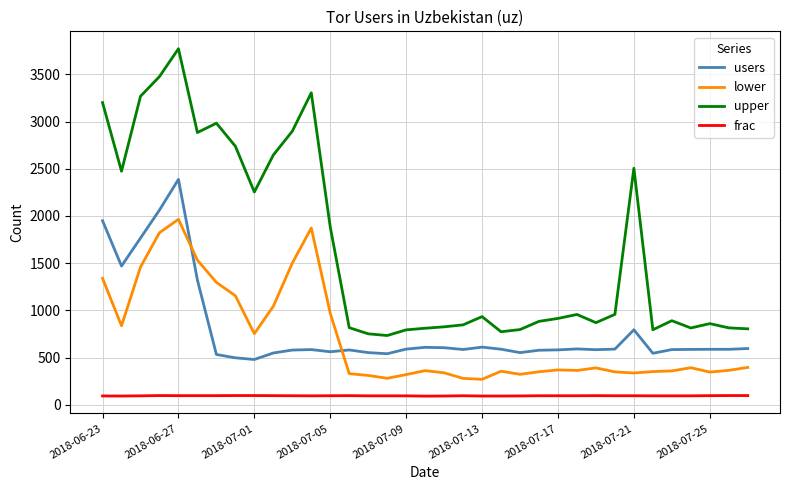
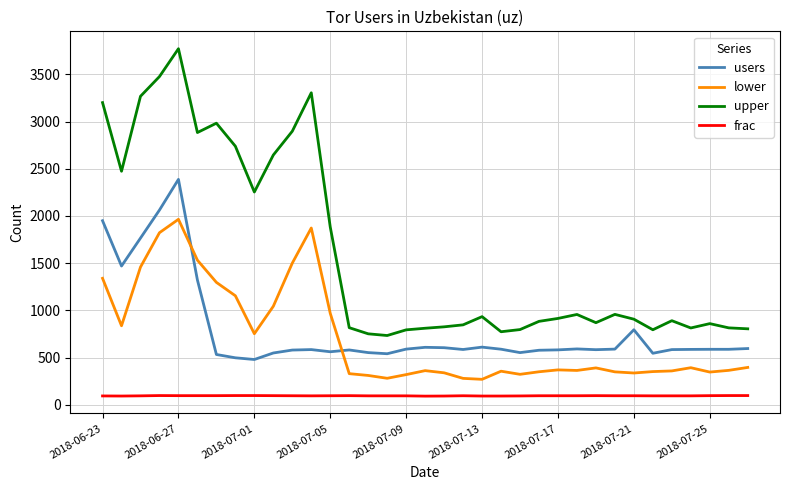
  {
    "users": {
      "2018-06-23": 2000,
      "2018-06-27": 2400,
      "2018-07-01": 500,
      "2018-07-05": 600,
      "2018-07-09": 600,
      "2018-07-13": 600,
      "2018-07-17": 600,
      "2018-07-21": 800,
      "2018-07-25": 600
    },
    "lower": {
      "2018-06-23": 1300,
      "2018-06-27": 2000,
      "2018-07-01": 800,
      "2018-07-05": 1000,
      "2018-07-09": 300,
      "2018-07-13": 300,
      "2018-07-17": 400,
      "2018-07-21": 300,
      "2018-07-25": 300
    },
    "upper": {
      "2018-06-23": 3200,
      "2018-06-27": 3800,
      "2018-07-01": 2300,
      "2018-07-05": 1900,
      "2018-07-09": 800,
      "2018-07-13": 900,
      "2018-07-17": 900,
-     "2018-07-21": 2500,
+     "2018-07-21": 900,
      "2018-07-25": 900
    },
    "frac": {
      "2018-06-23": 100,
      "2018-06-27": 100,
      "2018-07-01": 100,
      "2018-07-05": 100,
      "2018-07-09": 100,
      "2018-07-13": 100,
      "2018-07-17": 100,
      "2018-07-21": 100,
      "2018-07-25": 100
    }
  }
